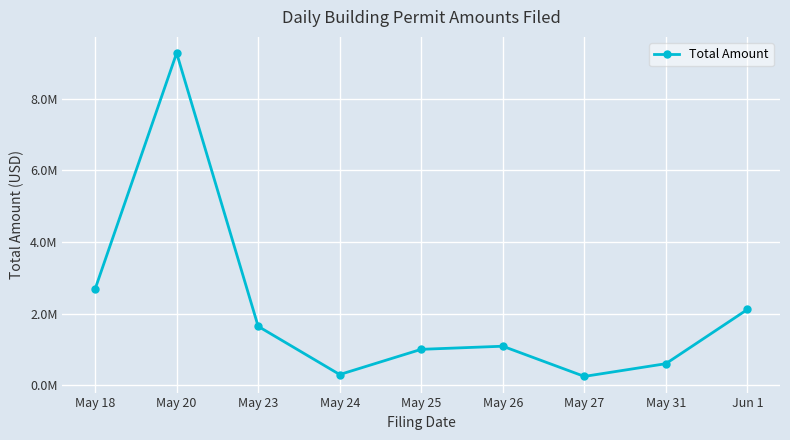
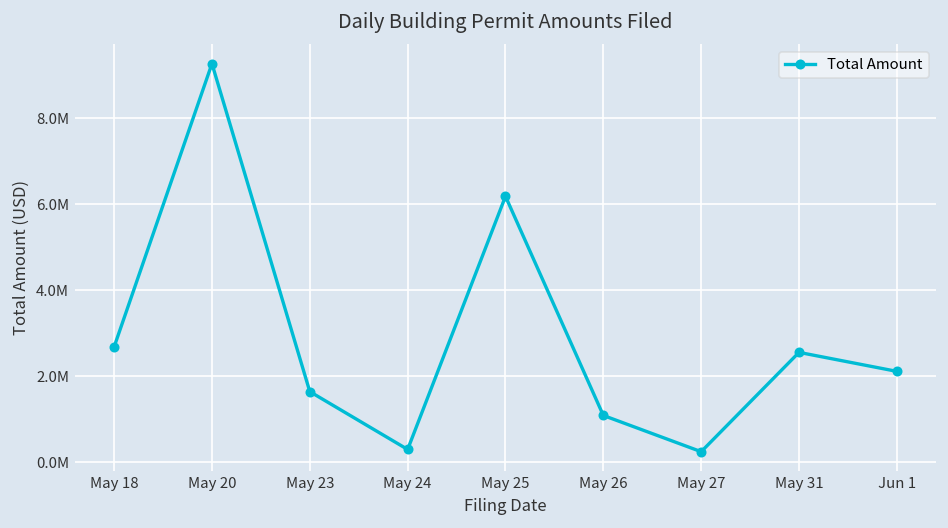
  {
    "May 18": 2700000,
    "May 20": 9300000,
    "May 23": 1600000,
    "May 24": 300000,
-   "May 25": 1000000,
+   "May 25": 6200000,
    "May 26": 1100000,
    "May 27": 300000,
-   "May 31": 600000,
+   "May 31": 2600000,
    "Jun 1": 2100000
  }
